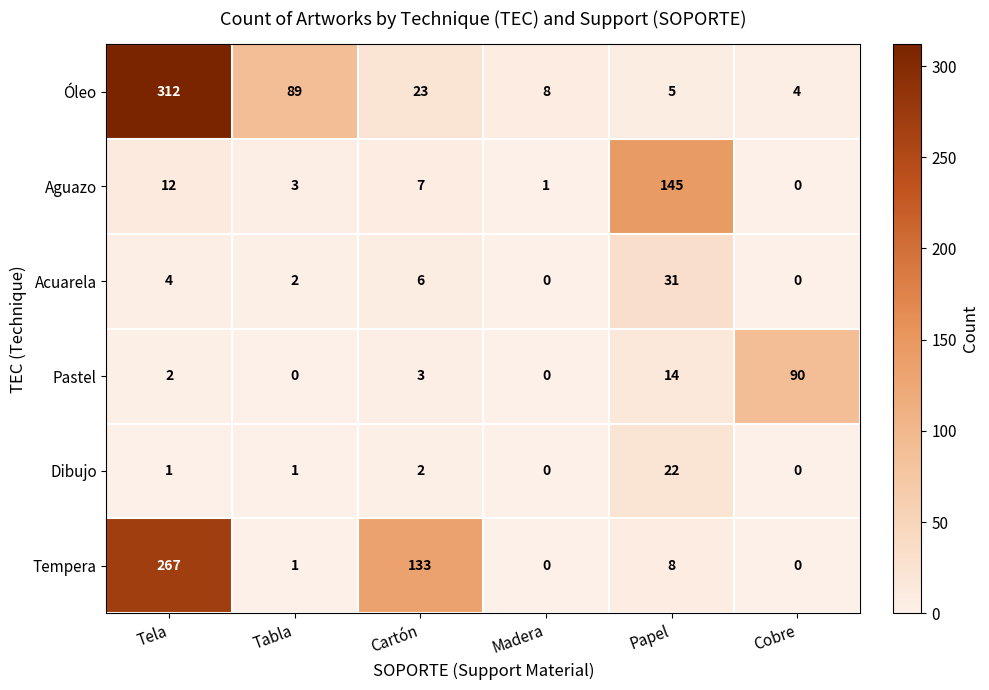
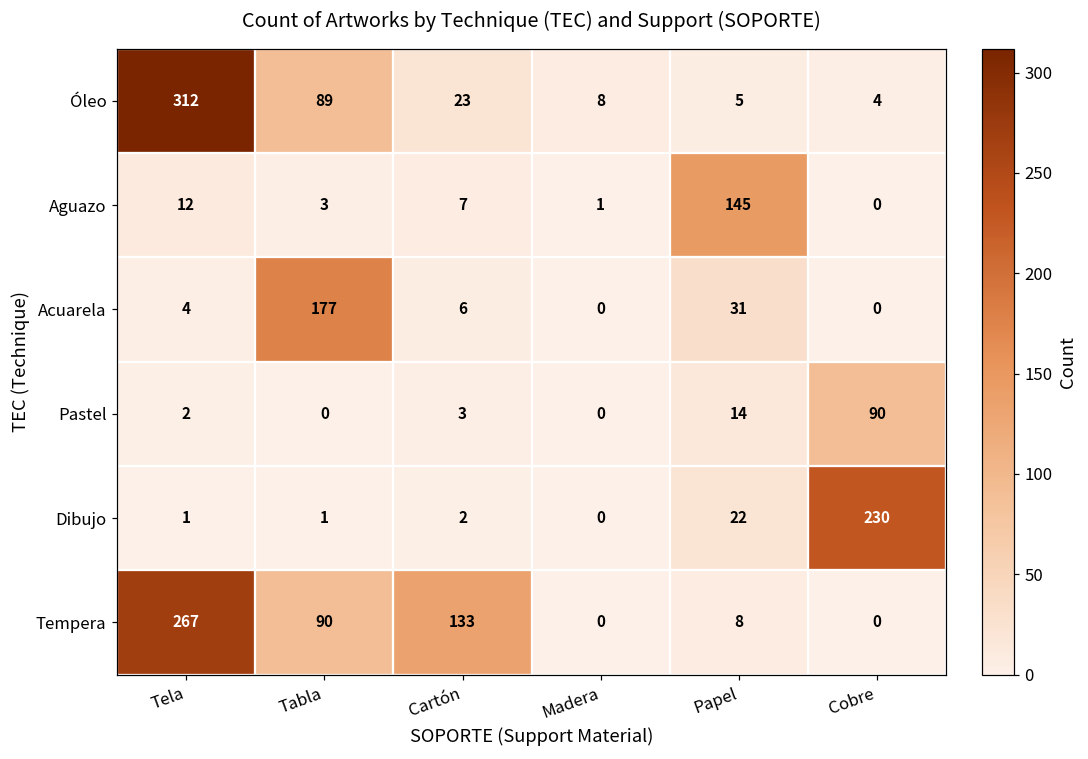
  {
    "Óleo": {
      "Tela": 312,
      "Tabla": 89,
      "Cartón": 23,
      "Madera": 8,
      "Papel": 5,
      "Cobre": 4
    },
    "Aguazo": {
      "Tela": 12,
      "Tabla": 3,
      "Cartón": 7,
      "Madera": 1,
      "Papel": 145,
      "Cobre": 0
    },
    "Acuarela": {
      "Tela": 4,
-     "Tabla": 2,
+     "Tabla": 177,
      "Cartón": 6,
      "Madera": 0,
      "Papel": 31,
      "Cobre": 0
    },
    "Pastel": {
      "Tela": 2,
      "Tabla": 0,
      "Cartón": 3,
      "Madera": 0,
      "Papel": 14,
      "Cobre": 90
    },
    "Dibujo": {
      "Tela": 1,
      "Tabla": 1,
      "Cartón": 2,
      "Madera": 0,
      "Papel": 22,
-     "Cobre": 0
+     "Cobre": 230
    },
    "Tempera": {
      "Tela": 267,
-     "Tabla": 1,
+     "Tabla": 90,
      "Cartón": 133,
      "Madera": 0,
      "Papel": 8,
      "Cobre": 0
    }
  }
